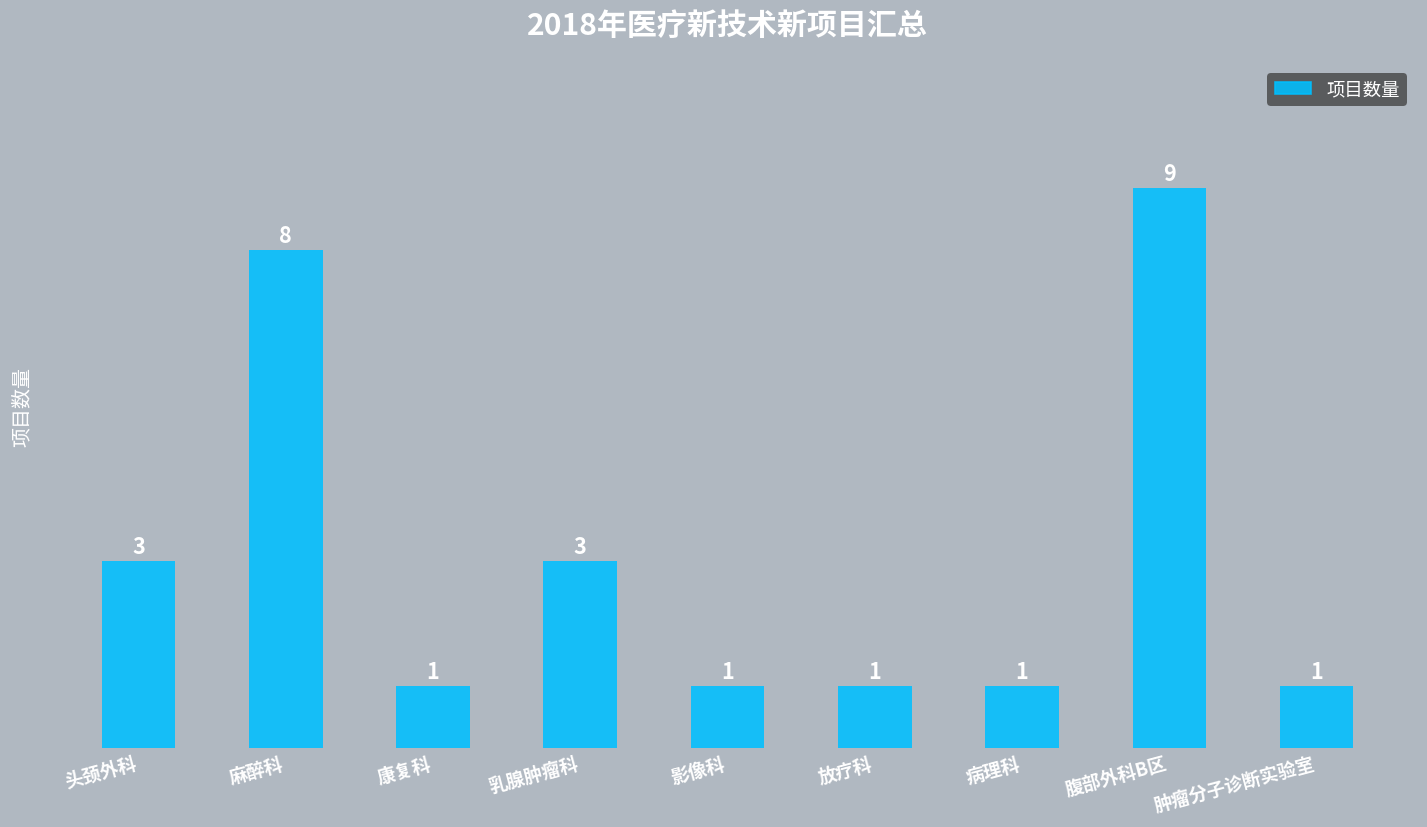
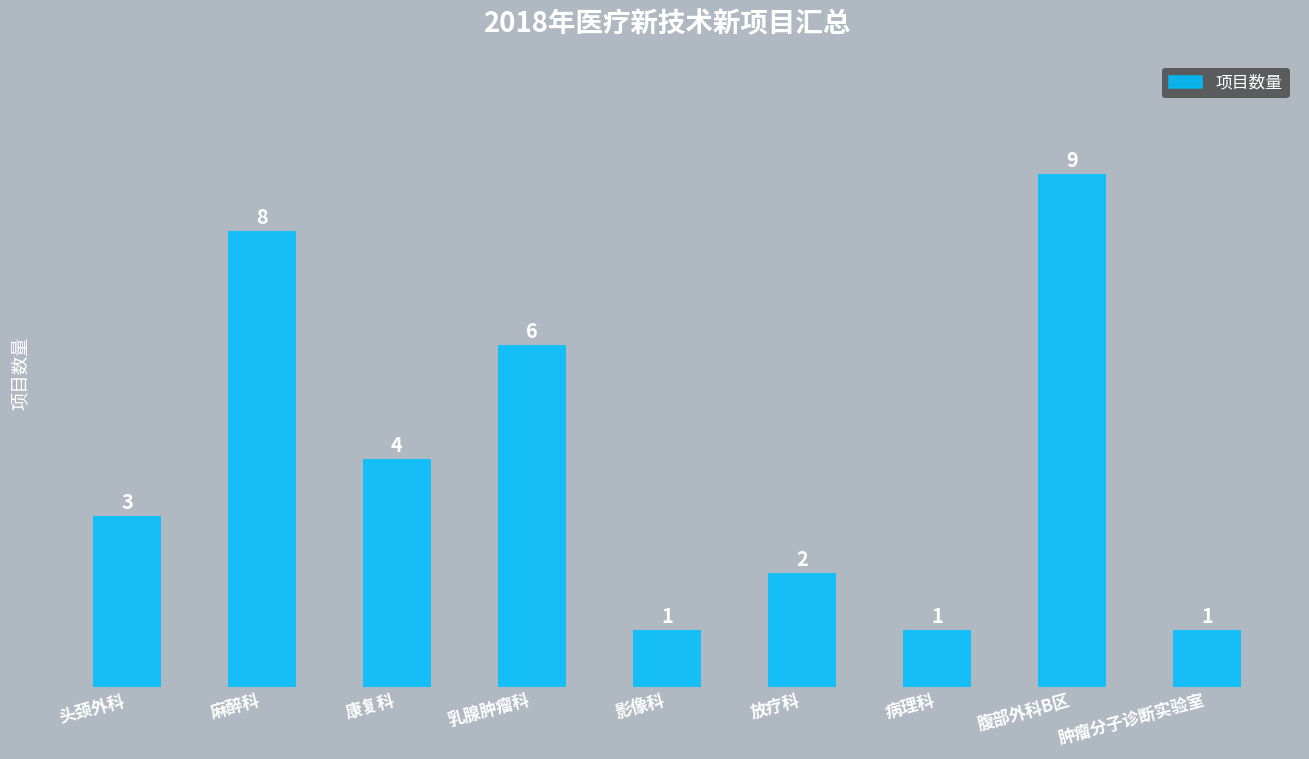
  {
    "头颈外科": 3,
    "麻醉科": 8,
-   "康复科": 1,
-   "乳腺肿瘤科": 3,
+   "康复科": 4,
+   "乳腺肿瘤科": 6,
    "影像科": 1,
-   "放疗科": 1,
+   "放疗科": 2,
    "病理科": 1,
    "腹部外科B区": 9,
    "肿瘤分子诊断实验室": 1
  }
